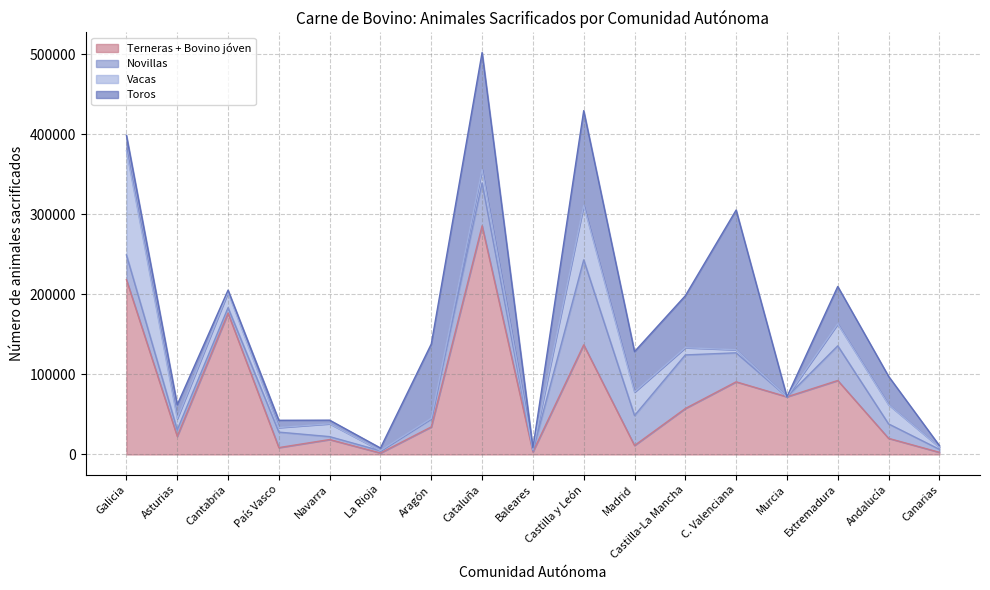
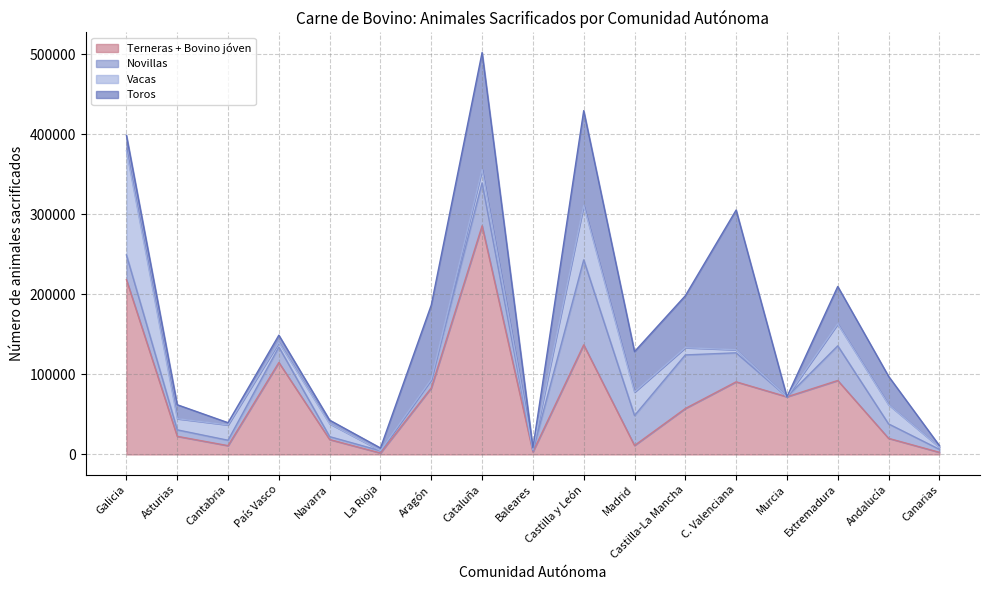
  {
    "Terneras + Bovino jóven": {
      "Galicia": 220000,
      "Asturias": 20000,
-     "Cantabria": 180000,
-     "País Vasco": 10000,
+     "Cantabria": 10000,
+     "País Vasco": 110000,
      "Navarra": 20000,
-     "Aragón": 30000,
+     "Aragón": 80000,
      "Cataluña": 290000,
      "Castilla y León": 140000,
      "Madrid": 10000,
      "Castilla-La Mancha": 60000,
      "C. Valenciana": 90000,
      "Extremadura": 90000,
      "Andalucía": 20000,
      "Canarias": 0
    }
  }
